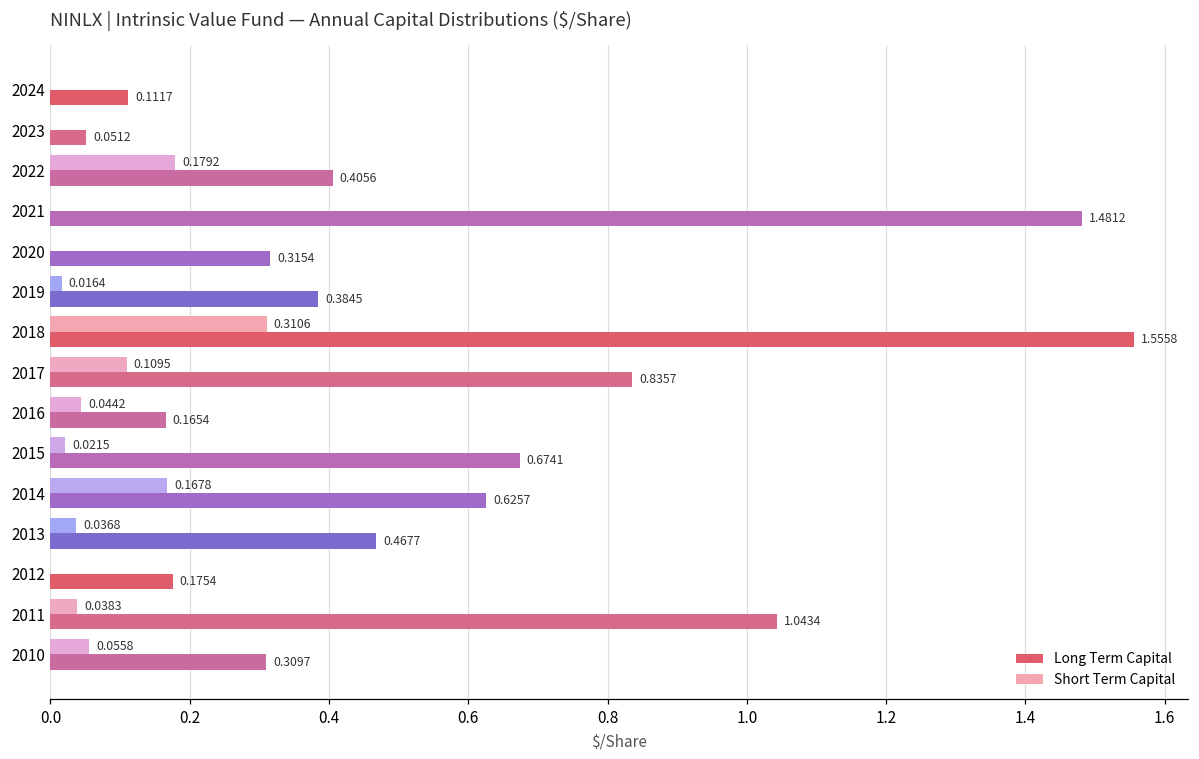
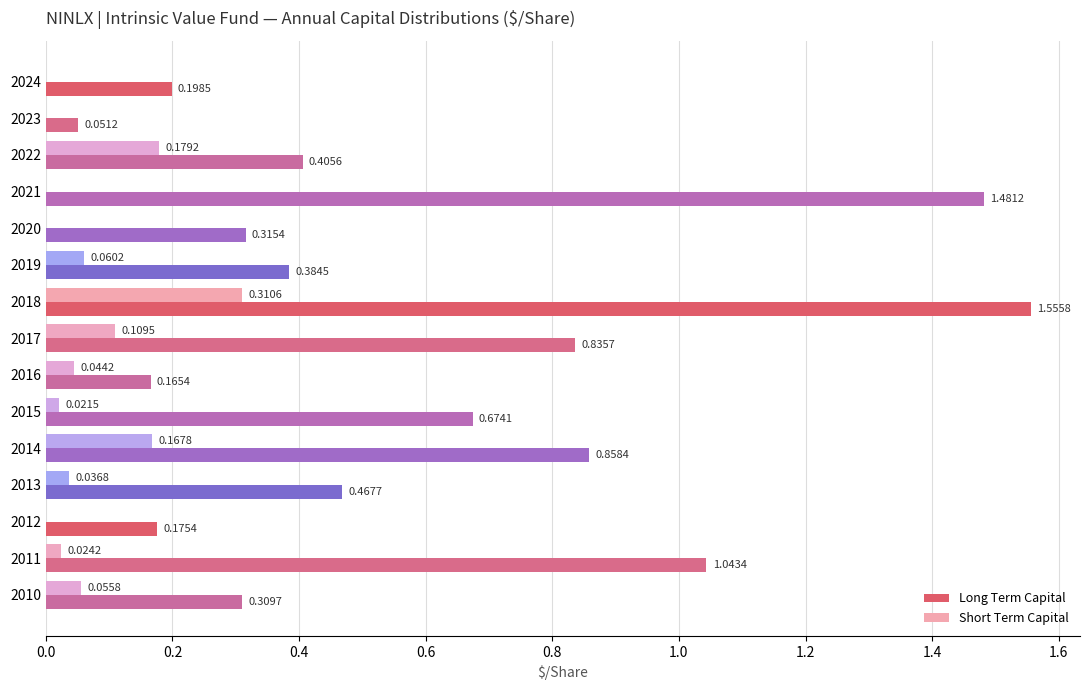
  {
    "Long Term Capital": {
-     "2024": 0.1117,
+     "2024": 0.1985,
      "2023": 0.0512,
      "2022": 0.4056,
      "2021": 1.4812,
      "2020": 0.3154,
      "2019": 0.3845,
      "2018": 1.5558,
      "2017": 0.8357,
      "2016": 0.1654,
      "2015": 0.6741,
-     "2014": 0.6257,
+     "2014": 0.8584,
      "2013": 0.4677,
      "2012": 0.1754,
      "2011": 1.0434,
      "2010": 0.3097
    },
    "Short Term Capital": {
      "2022": 0.1792,
-     "2019": 0.0164,
+     "2019": 0.0602,
      "2018": 0.3106,
      "2017": 0.1095,
      "2016": 0.0442,
      "2015": 0.0215,
      "2014": 0.1678,
      "2013": 0.0368,
-     "2011": 0.0383,
+     "2011": 0.0242,
      "2010": 0.0558
    }
  }
